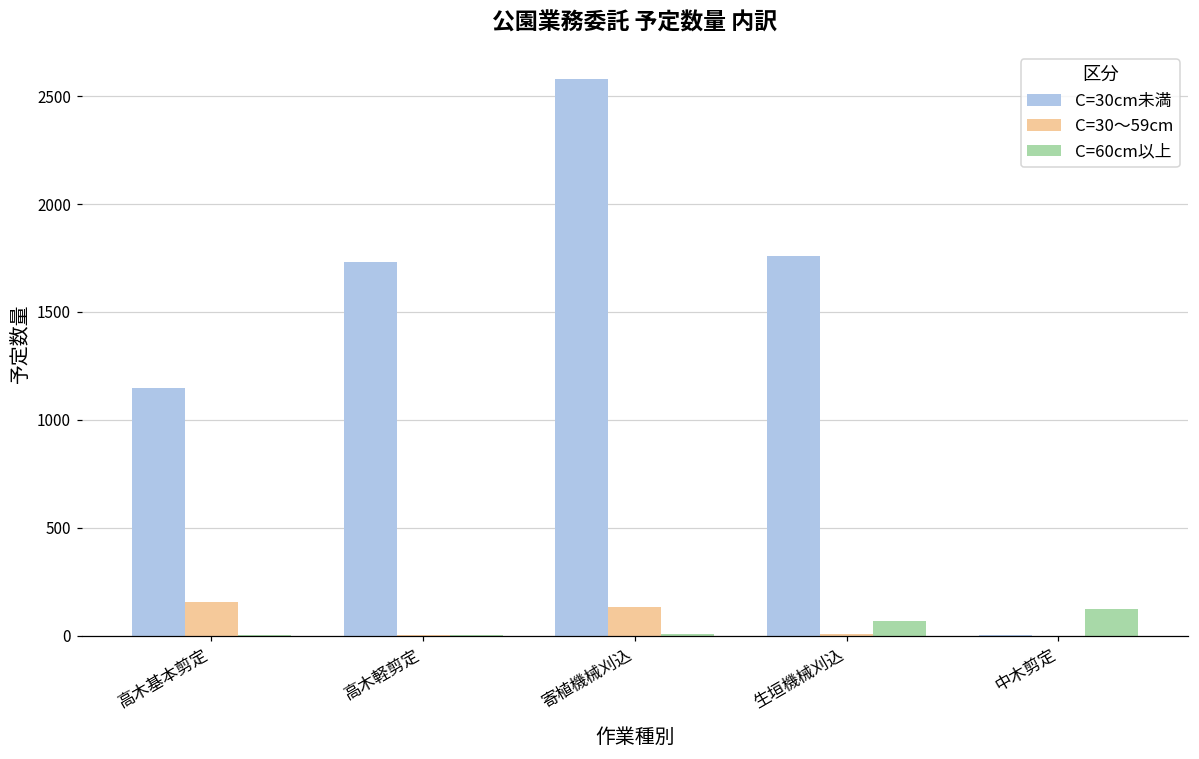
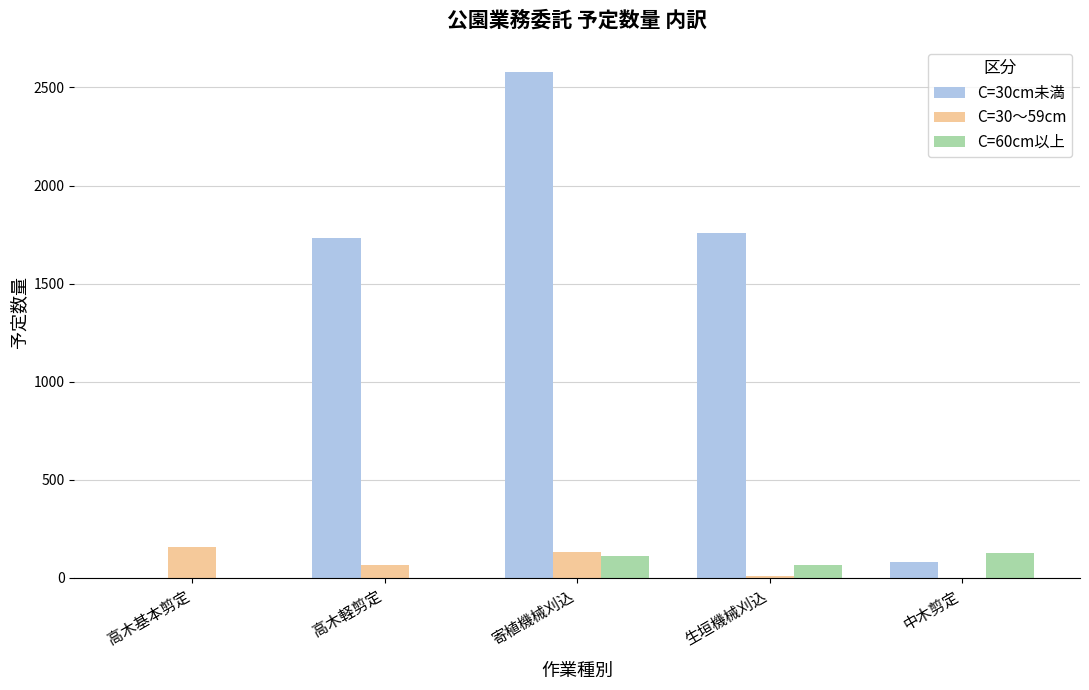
  {
    "C=30cm未満": {
-     "高木基本剪定": 1150,
+     "高木基本剪定": 0,
      "高木軽剪定": 1730,
      "寄植機械刈込": 2580,
      "生垣機械刈込": 1760,
-     "中木剪定": 0
+     "中木剪定": 80
    },
    "C=30～59cm": {
      "高木基本剪定": 160,
-     "高木軽剪定": 0,
+     "高木軽剪定": 60,
      "寄植機械刈込": 130,
      "中木剪定": 0
    },
    "C=60cm以上": {
-     "寄植機械刈込": 10,
+     "寄植機械刈込": 110,
      "生垣機械刈込": 70,
      "中木剪定": 130
    }
  }
